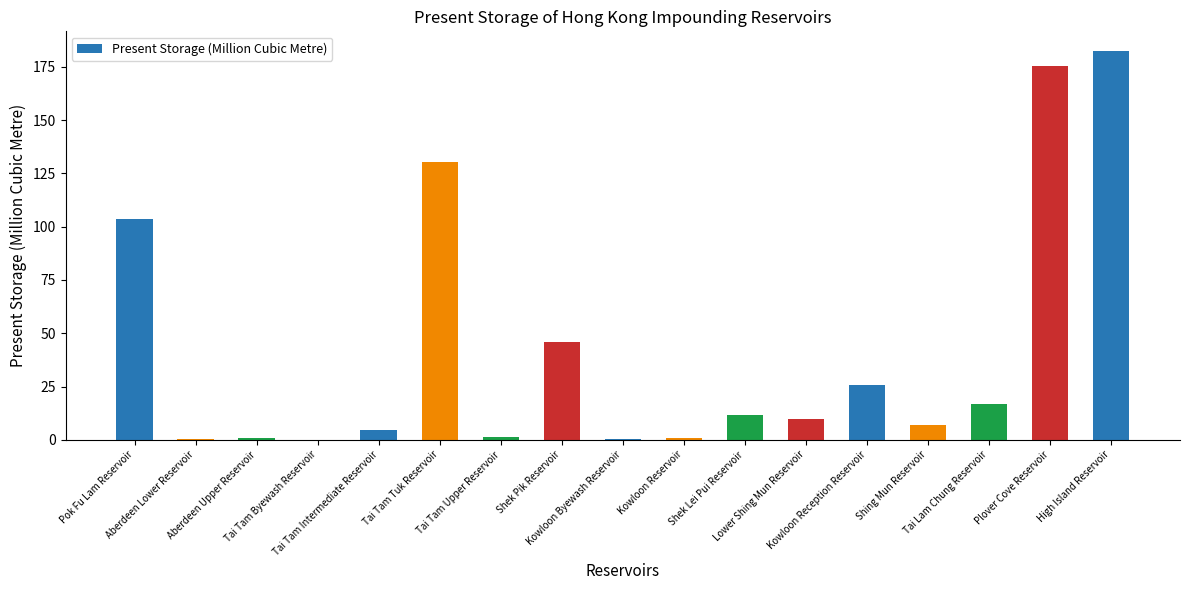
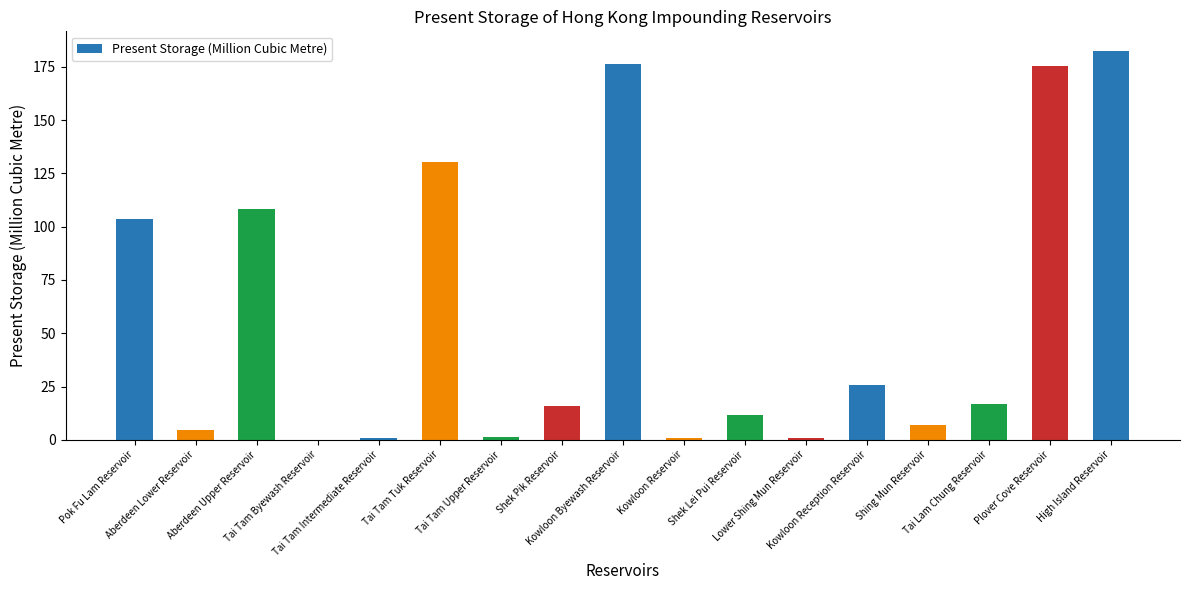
  {
    "Pok Fu Lam Reservoir": 103,
-   "Aberdeen Lower Reservoir": 0,
-   "Aberdeen Upper Reservoir": 1,
-   "Tai Tam Intermediate Reservoir": 5,
+   "Aberdeen Lower Reservoir": 5,
+   "Aberdeen Upper Reservoir": 108,
+   "Tai Tam Intermediate Reservoir": 1,
    "Tai Tam Tuk Reservoir": 131,
    "Tai Tam Upper Reservoir": 1,
-   "Shek Pik Reservoir": 46,
-   "Kowloon Byewash Reservoir": 0,
+   "Shek Pik Reservoir": 16,
+   "Kowloon Byewash Reservoir": 176,
    "Shek Lei Pui Reservoir": 12,
-   "Lower Shing Mun Reservoir": 10,
+   "Lower Shing Mun Reservoir": 1,
    "Kowloon Reception Reservoir": 26,
    "Shing Mun Reservoir": 7,
    "Tai Lam Chung Reservoir": 17,
    "Plover Cove Reservoir": 176,
    "High Island Reservoir": 183
  }
